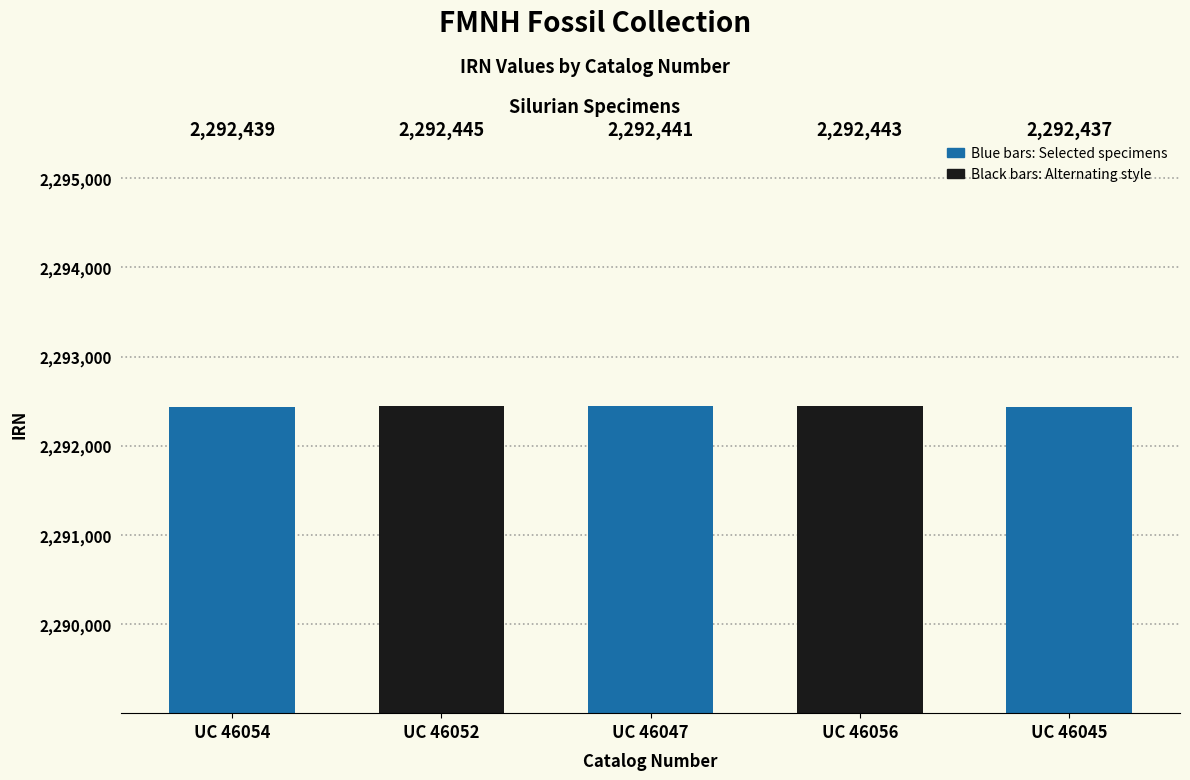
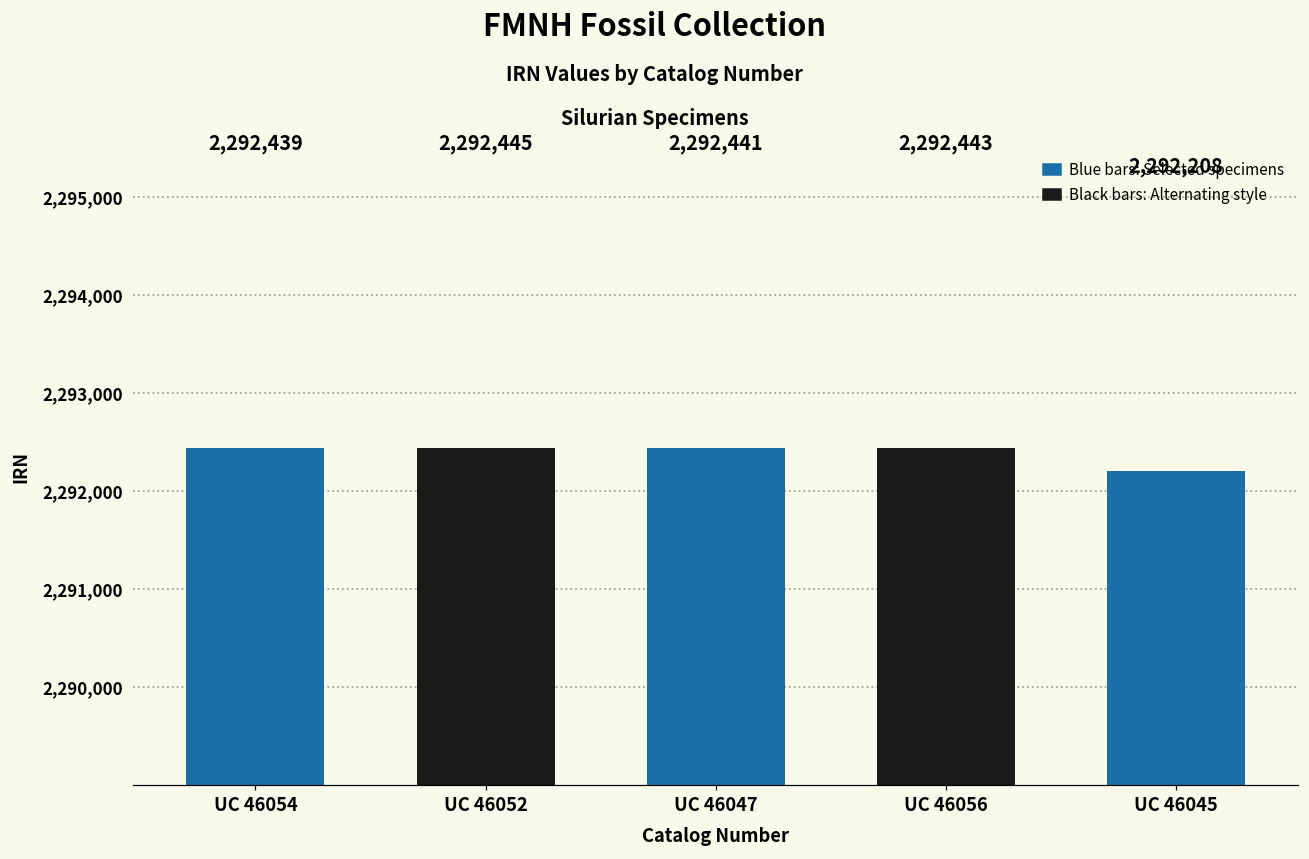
  {
-   "UC 46045": "2,292,437"
+   "UC 46045": "2,292,208"
  }
